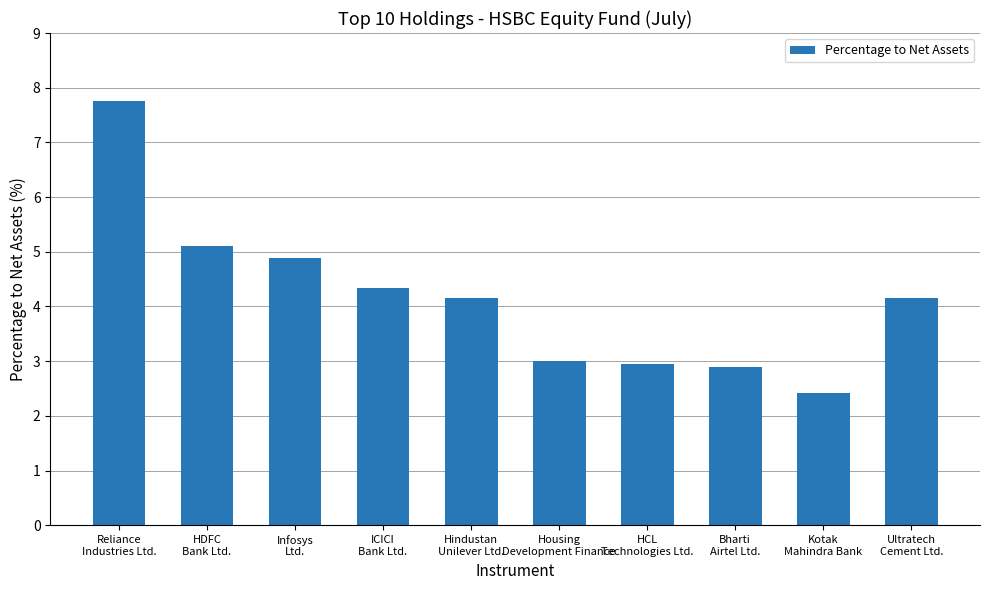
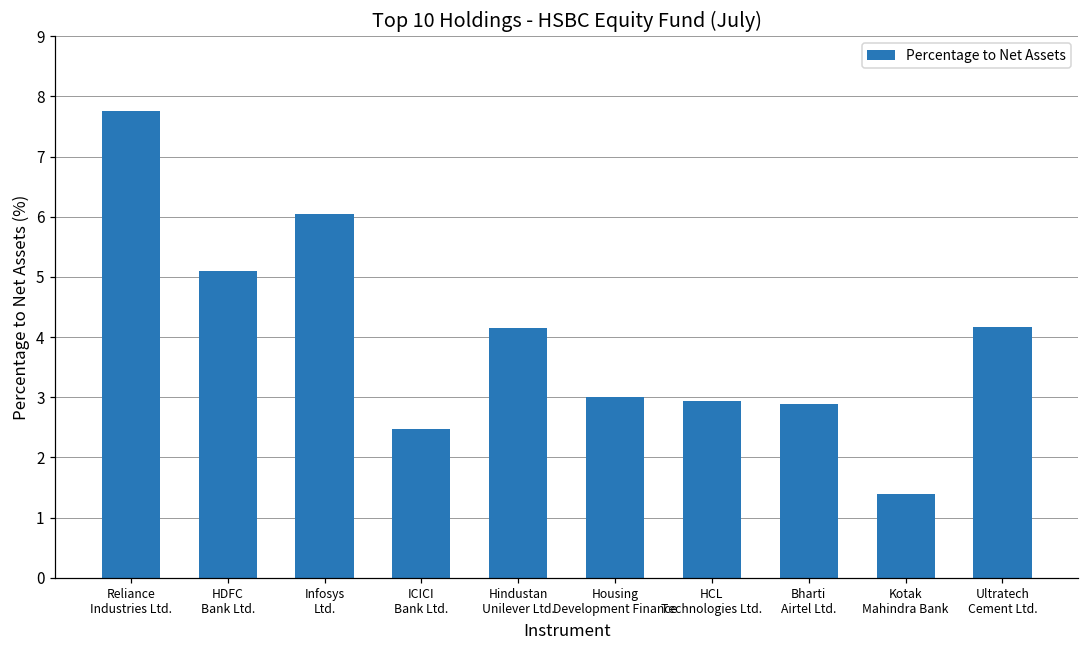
  {
    "Reliance Industries Ltd.": 7.8,
    "HDFC Bank Ltd.": 5.1,
-   "Infosys Ltd.": 4.9,
-   "ICICI Bank Ltd.": 4.3,
+   "Infosys Ltd.": 6.1,
+   "ICICI Bank Ltd.": 2.5,
    "Hindustan Unilever Ltd.": 4.2,
    "Housing Development Finance": 3.0,
    "Bharti Airtel Ltd.": 2.9,
-   "Kotak Mahindra Bank": 2.4,
+   "Kotak Mahindra Bank": 1.4,
    "Ultratech Cement Ltd.": 4.2
  }
